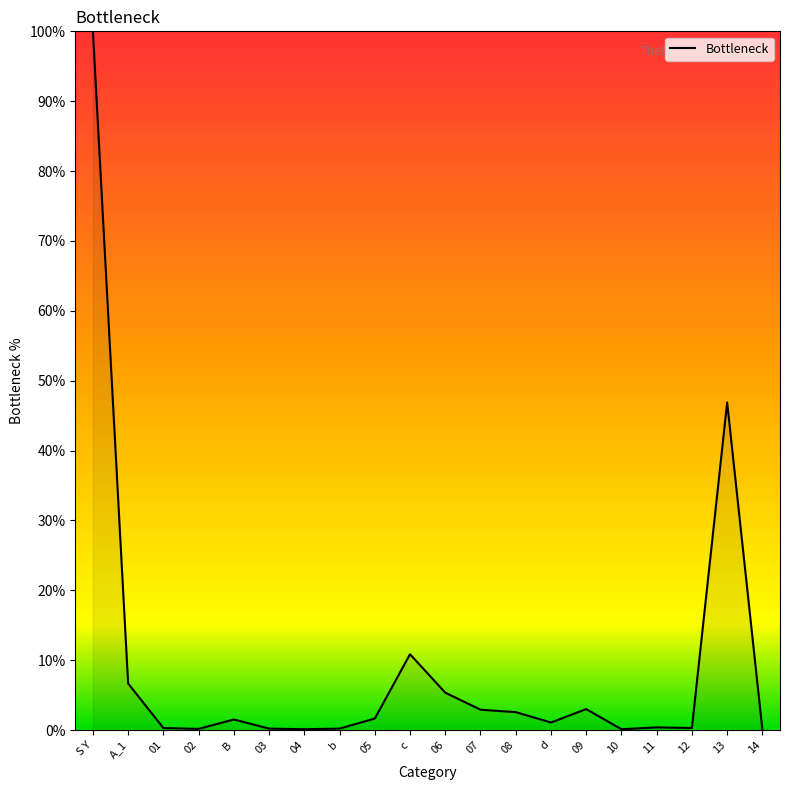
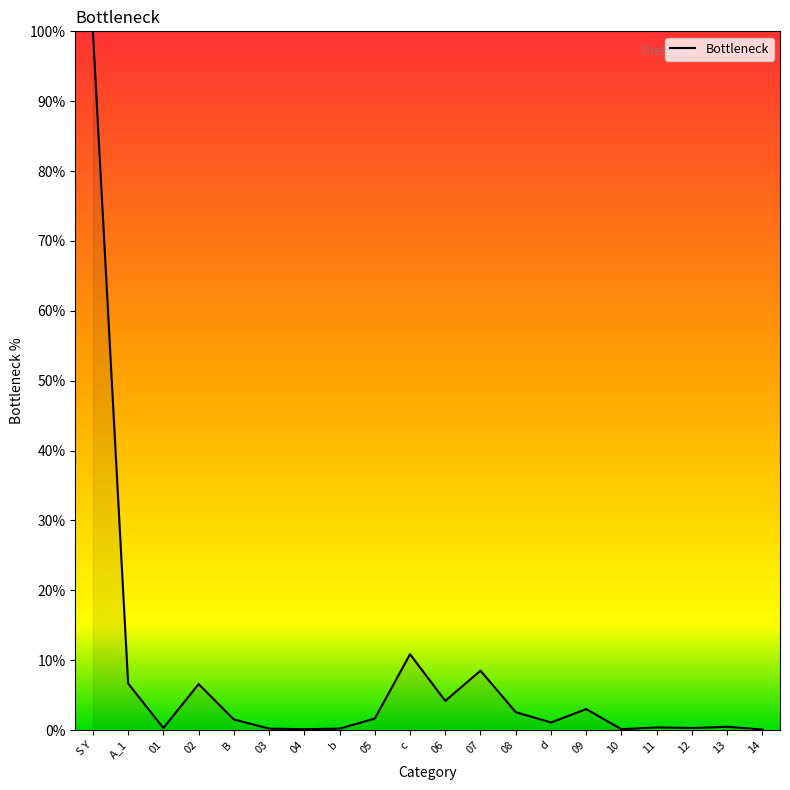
  {
    "S Y": "100%",
    "A_1": "7%",
    "01": "0%",
-   "02": "0%",
+   "02": "7%",
    "B": "2%",
    "03": "0%",
    "04": "0%",
    "b": "0%",
    "05": "2%",
    "c": "11%",
-   "06": "5%",
-   "07": "3%",
+   "06": "4%",
+   "07": "9%",
    "08": "3%",
    "d": "1%",
    "09": "3%",
    "10": "0%",
    "11": "0%",
    "12": "0%",
-   "13": "47%",
+   "13": "0%",
    "14": "0%"
  }
